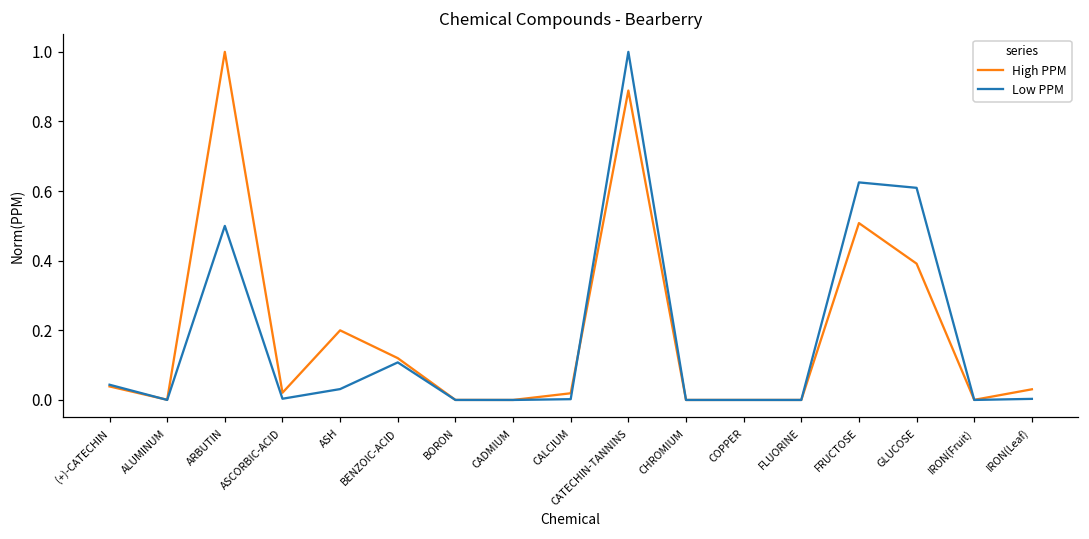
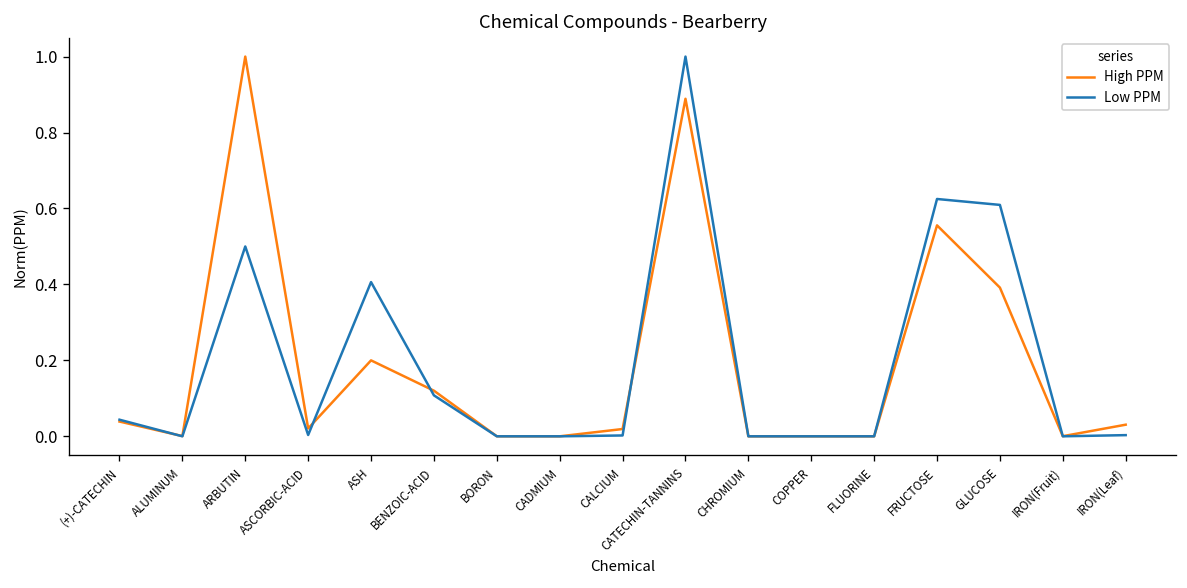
  {
    "High PPM": {
      "ARBUTIN": 1.00,
      "ASCORBIC-ACID": 0.02,
      "ASH": 0.20,
      "BENZOIC-ACID": 0.12,
      "CALCIUM": 0.02,
      "CATECHIN-TANNINS": 0.89,
-     "FRUCTOSE": 0.51,
+     "FRUCTOSE": 0.56,
      "GLUCOSE": 0.39,
      "IRON(Leaf)": 0.03
    },
    "Low PPM": {
      "ARBUTIN": 0.50,
      "ASCORBIC-ACID": 0.00,
-     "ASH": 0.03,
+     "ASH": 0.41,
      "BENZOIC-ACID": 0.11,
      "CALCIUM": 0.00,
      "CATECHIN-TANNINS": 1.00,
      "FRUCTOSE": 0.63,
      "GLUCOSE": 0.61,
      "IRON(Leaf)": 0.00
    }
  }
